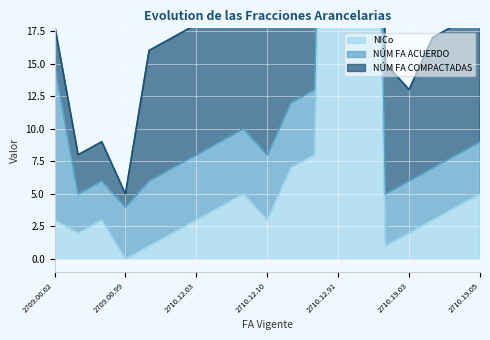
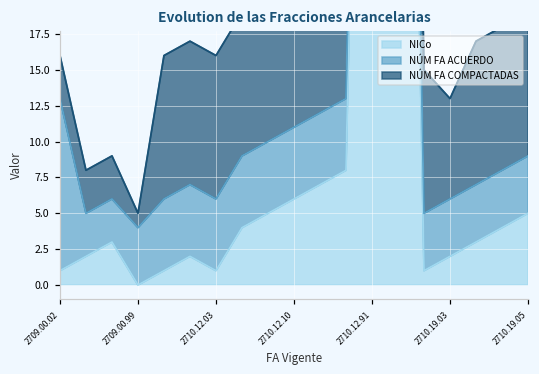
  {
    "NICo": {
-     "2709.00.02": 3,
+     "2709.00.02": 1,
      "2709.00.99": 0,
-     "2710.12.03": 3,
-     "2710.12.10": 3,
+     "2710.12.03": 1,
+     "2710.12.10": 6,
      "2710.19.03": 2,
      "2710.19.05": 5
    },
    "NÚM FA ACUERDO": {
      "2709.00.02": 12,
      "2709.00.99": 4,
      "2710.12.03": 5,
      "2710.12.10": 5,
      "2710.19.03": 4,
      "2710.19.05": 4
    },
    "NÚM FA COMPACTADAS": {
      "2709.00.99": 1,
      "2710.19.03": 7
    }
  }
